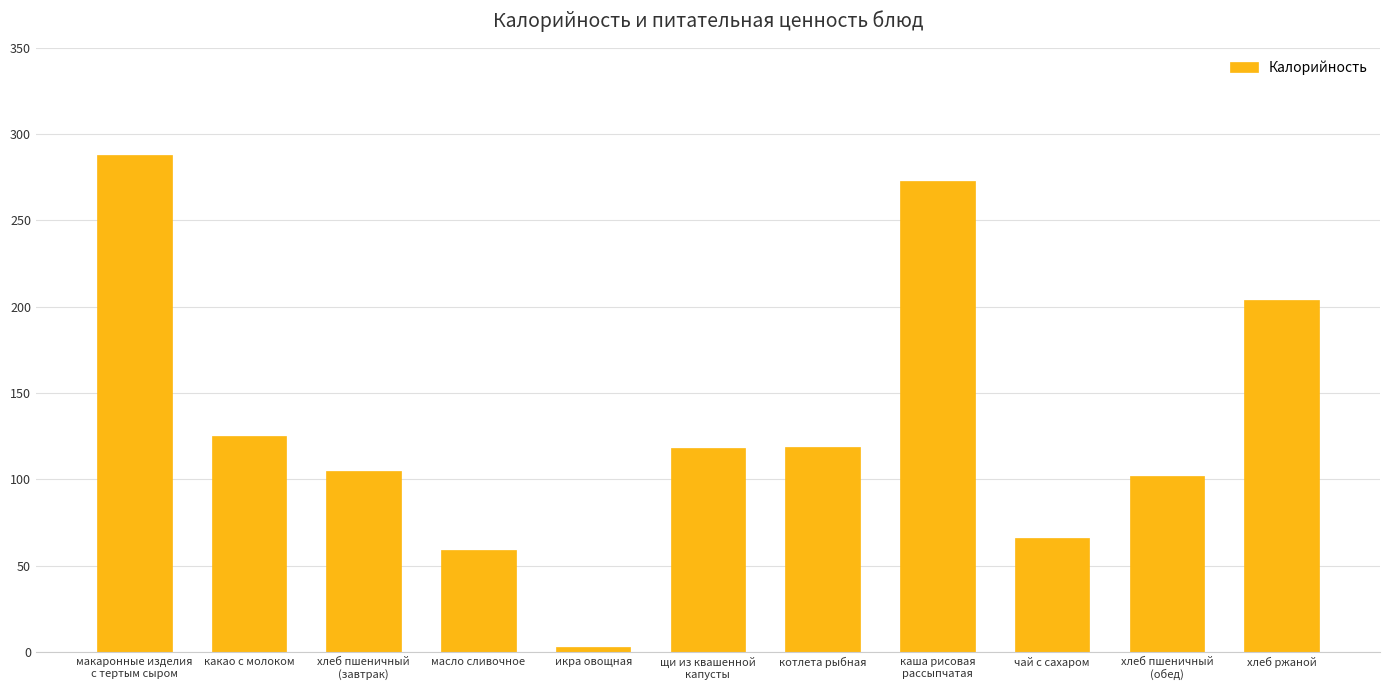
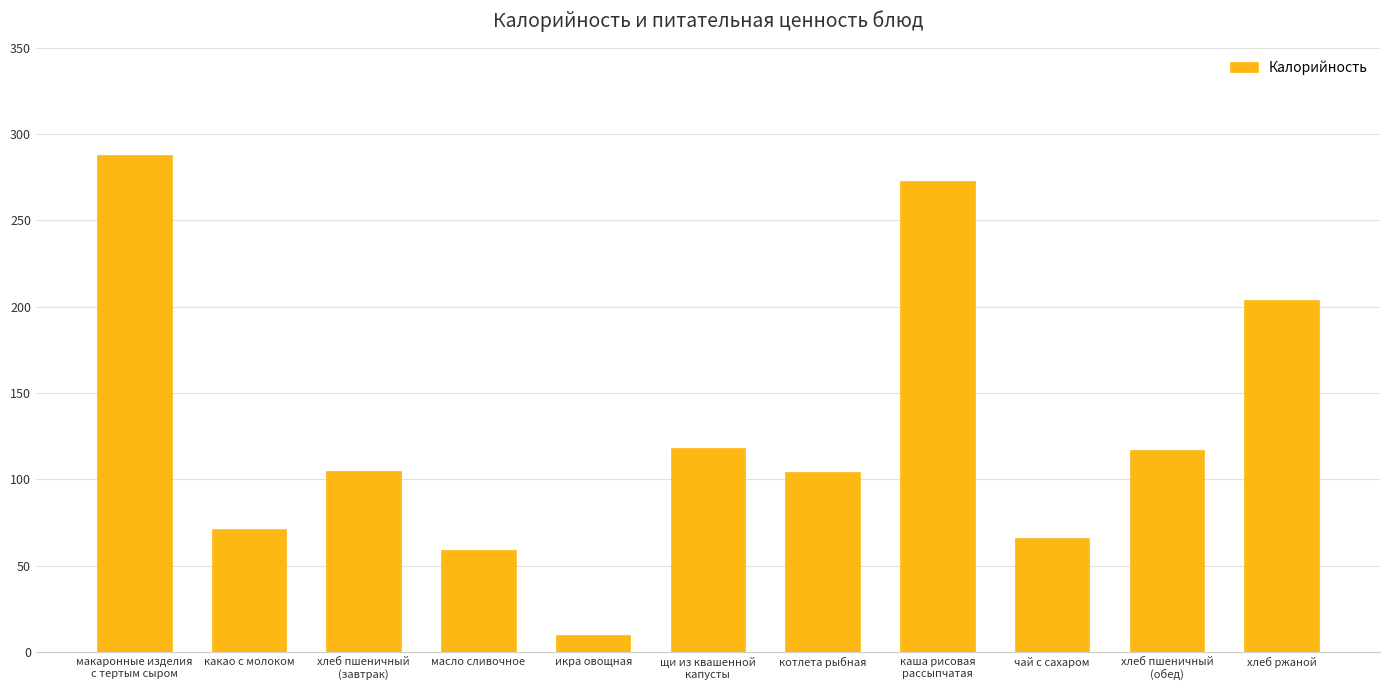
  {
    "макаронные изделия с тертым сыром": 288,
-   "какао с молоком": 125,
+   "какао с молоком": 71,
    "хлеб пшеничный (завтрак)": 105,
    "масло сливочное": 59,
-   "икра овощная": 3,
+   "икра овощная": 10,
    "щи из квашенной капусты": 118,
-   "котлета рыбная": 119,
+   "котлета рыбная": 104,
    "каша рисовая рассыпчатая": 273,
    "чай с сахаром": 66,
-   "хлеб пшеничный (обед)": 102,
+   "хлеб пшеничный (обед)": 117,
    "хлеб ржаной": 204
  }
